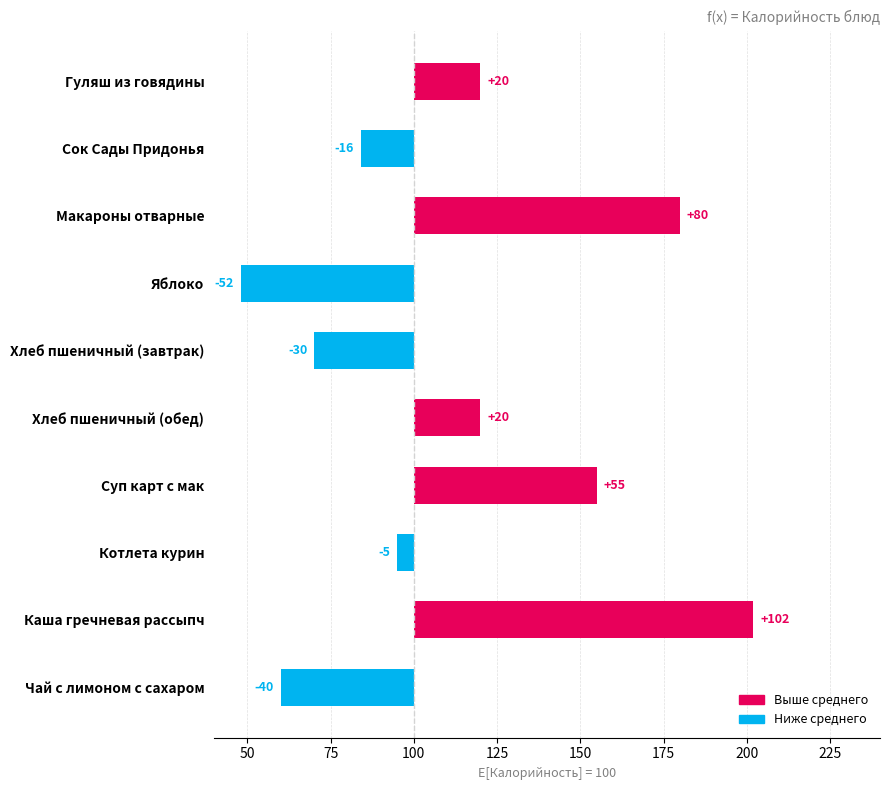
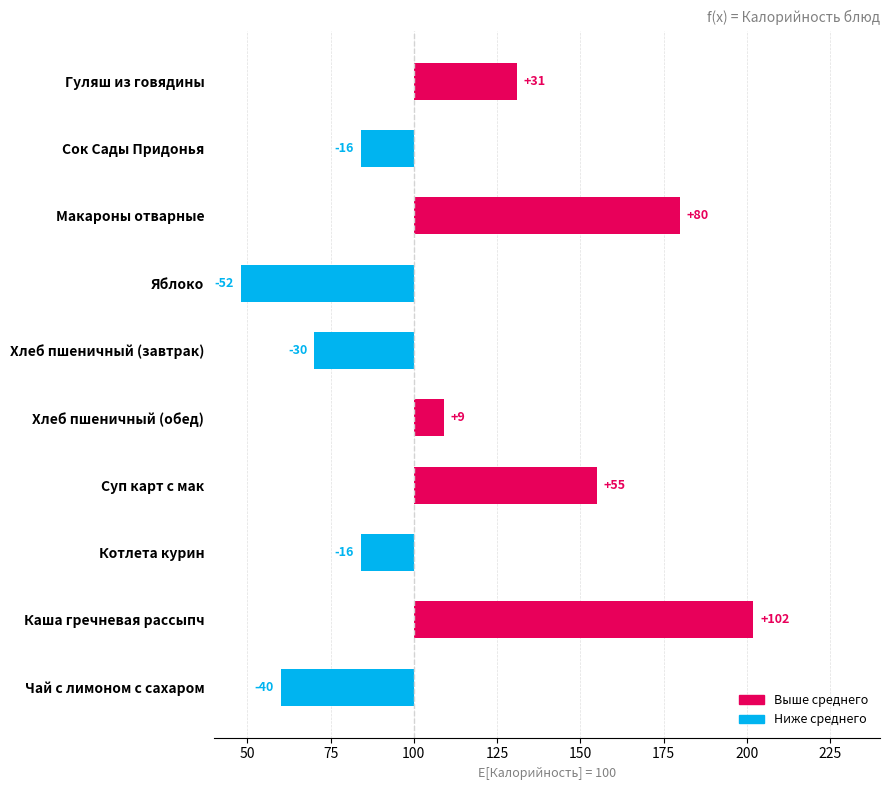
  {
-   "Гуляш из говядины": "+20",
+   "Гуляш из говядины": "+31",
    "Сок Сады Придонья": "-16",
    "Макароны отварные": "+80",
    "Яблоко": "-52",
    "Хлеб пшеничный (завтрак)": "-30",
-   "Хлеб пшеничный (обед)": "+20",
+   "Хлеб пшеничный (обед)": "+9",
    "Суп карт с мак": "+55",
-   "Котлета курин": "-5",
+   "Котлета курин": "-16",
    "Каша гречневая рассыпч": "+102",
    "Чай с лимоном с сахаром": "-40"
  }
